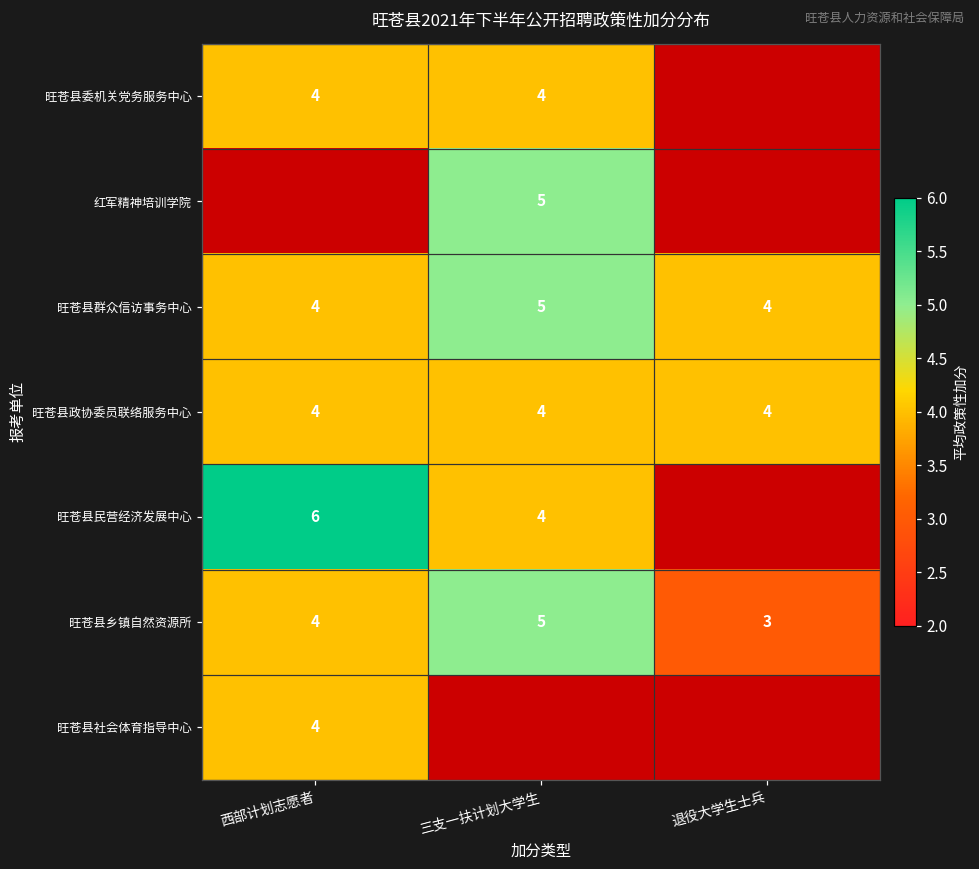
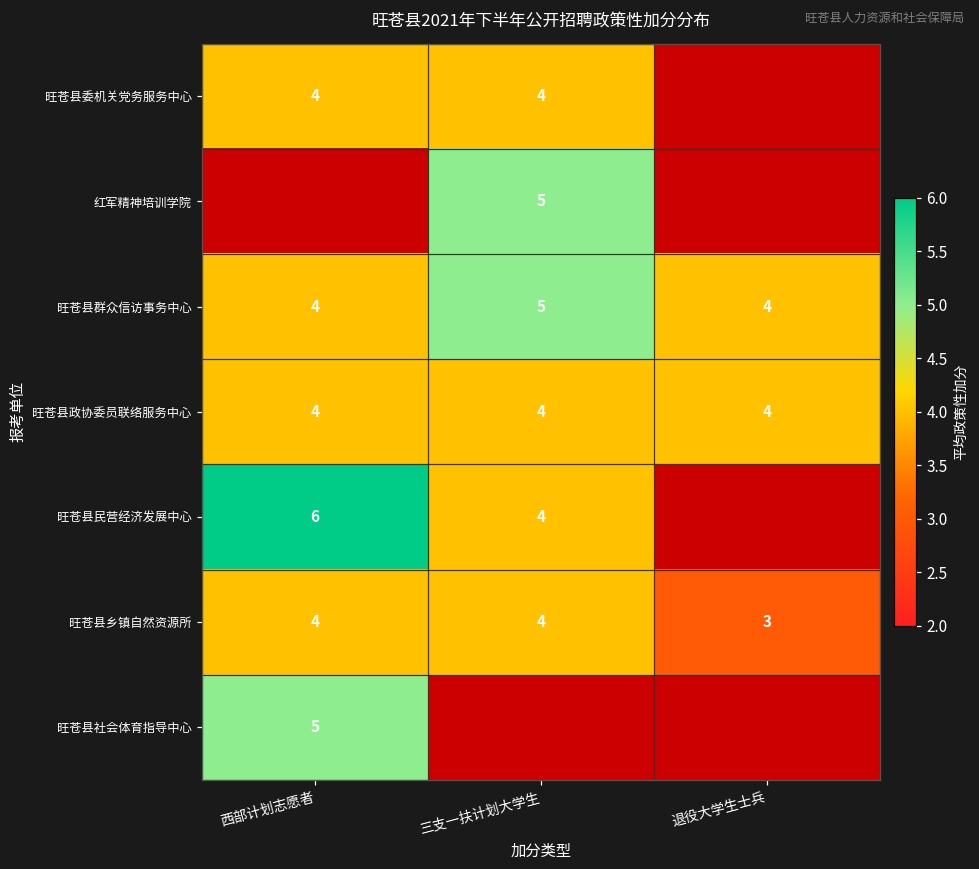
  {
    "旺苍县委机关党务服务中心": {
      "西部计划志愿者": 4,
      "三支一扶计划大学生": 4
    },
    "红军精神培训学院": {
      "三支一扶计划大学生": 5
    },
    "旺苍县群众信访事务中心": {
      "西部计划志愿者": 4,
      "三支一扶计划大学生": 5,
      "退役大学生士兵": 4
    },
    "旺苍县政协委员联络服务中心": {
      "西部计划志愿者": 4,
      "三支一扶计划大学生": 4,
      "退役大学生士兵": 4
    },
    "旺苍县民营经济发展中心": {
      "西部计划志愿者": 6,
      "三支一扶计划大学生": 4
    },
    "旺苍县乡镇自然资源所": {
      "西部计划志愿者": 4,
-     "三支一扶计划大学生": 5,
+     "三支一扶计划大学生": 4,
      "退役大学生士兵": 3
    },
    "旺苍县社会体育指导中心": {
-     "西部计划志愿者": 4
+     "西部计划志愿者": 5
    }
  }
